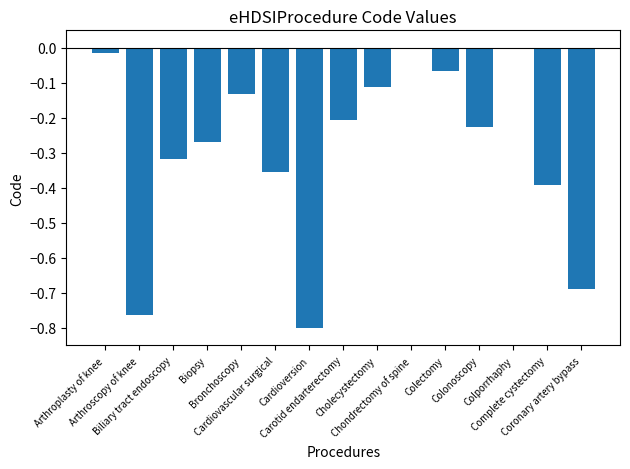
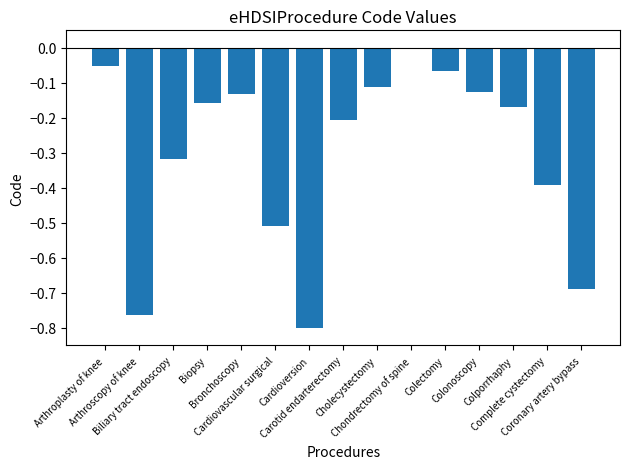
  {
-   "Arthroplasty of knee": -0.01,
+   "Arthroplasty of knee": -0.05,
    "Arthroscopy of knee": -0.76,
    "Biliary tract endoscopy": -0.32,
-   "Biopsy": -0.27,
+   "Biopsy": -0.16,
    "Bronchoscopy": -0.13,
-   "Cardiovascular surgical": -0.35,
+   "Cardiovascular surgical": -0.51,
    "Cardioversion": -0.80,
    "Carotid endarterectomy": -0.21,
    "Cholecystectomy": -0.11,
    "Chondrectomy of spine": 0.00,
    "Colectomy": -0.07,
-   "Colonoscopy": -0.23,
-   "Colporrhaphy": 0.00,
+   "Colonoscopy": -0.13,
+   "Colporrhaphy": -0.17,
    "Complete cystectomy": -0.39,
    "Coronary artery bypass": -0.69
  }
